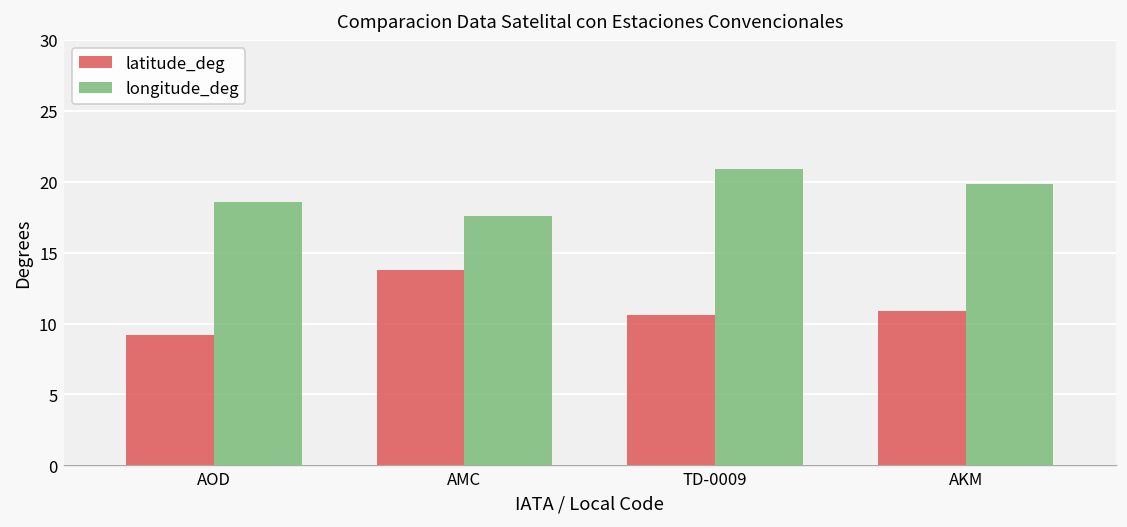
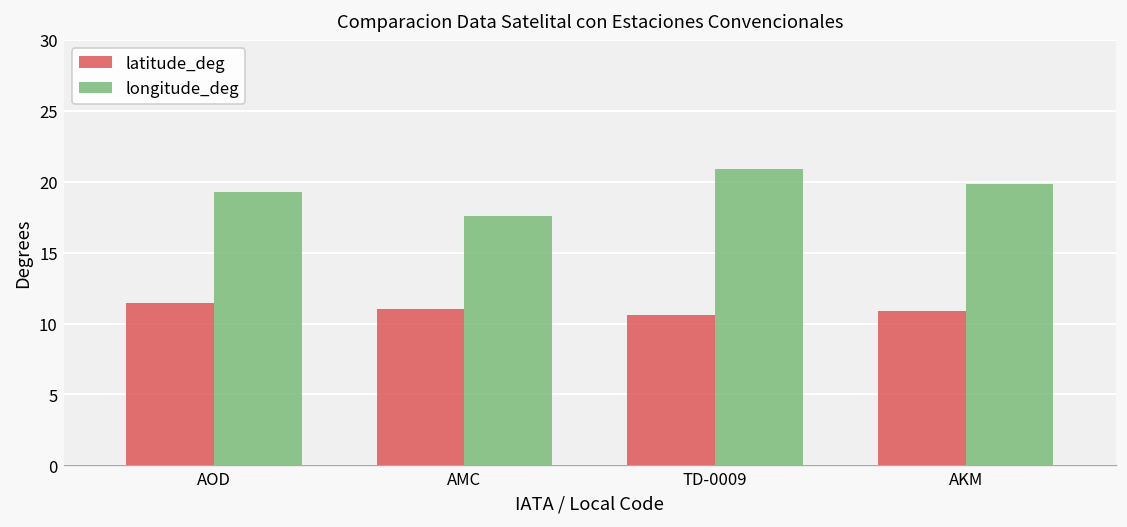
  {
    "latitude_deg": {
-     "AOD": 9.2,
-     "AMC": 13.8,
+     "AOD": 11.5,
+     "AMC": 11.0,
      "TD-0009": 10.6,
      "AKM": 10.9
    },
    "longitude_deg": {
-     "AOD": 18.6,
+     "AOD": 19.3,
      "AMC": 17.6,
      "TD-0009": 20.9,
      "AKM": 19.8
    }
  }
